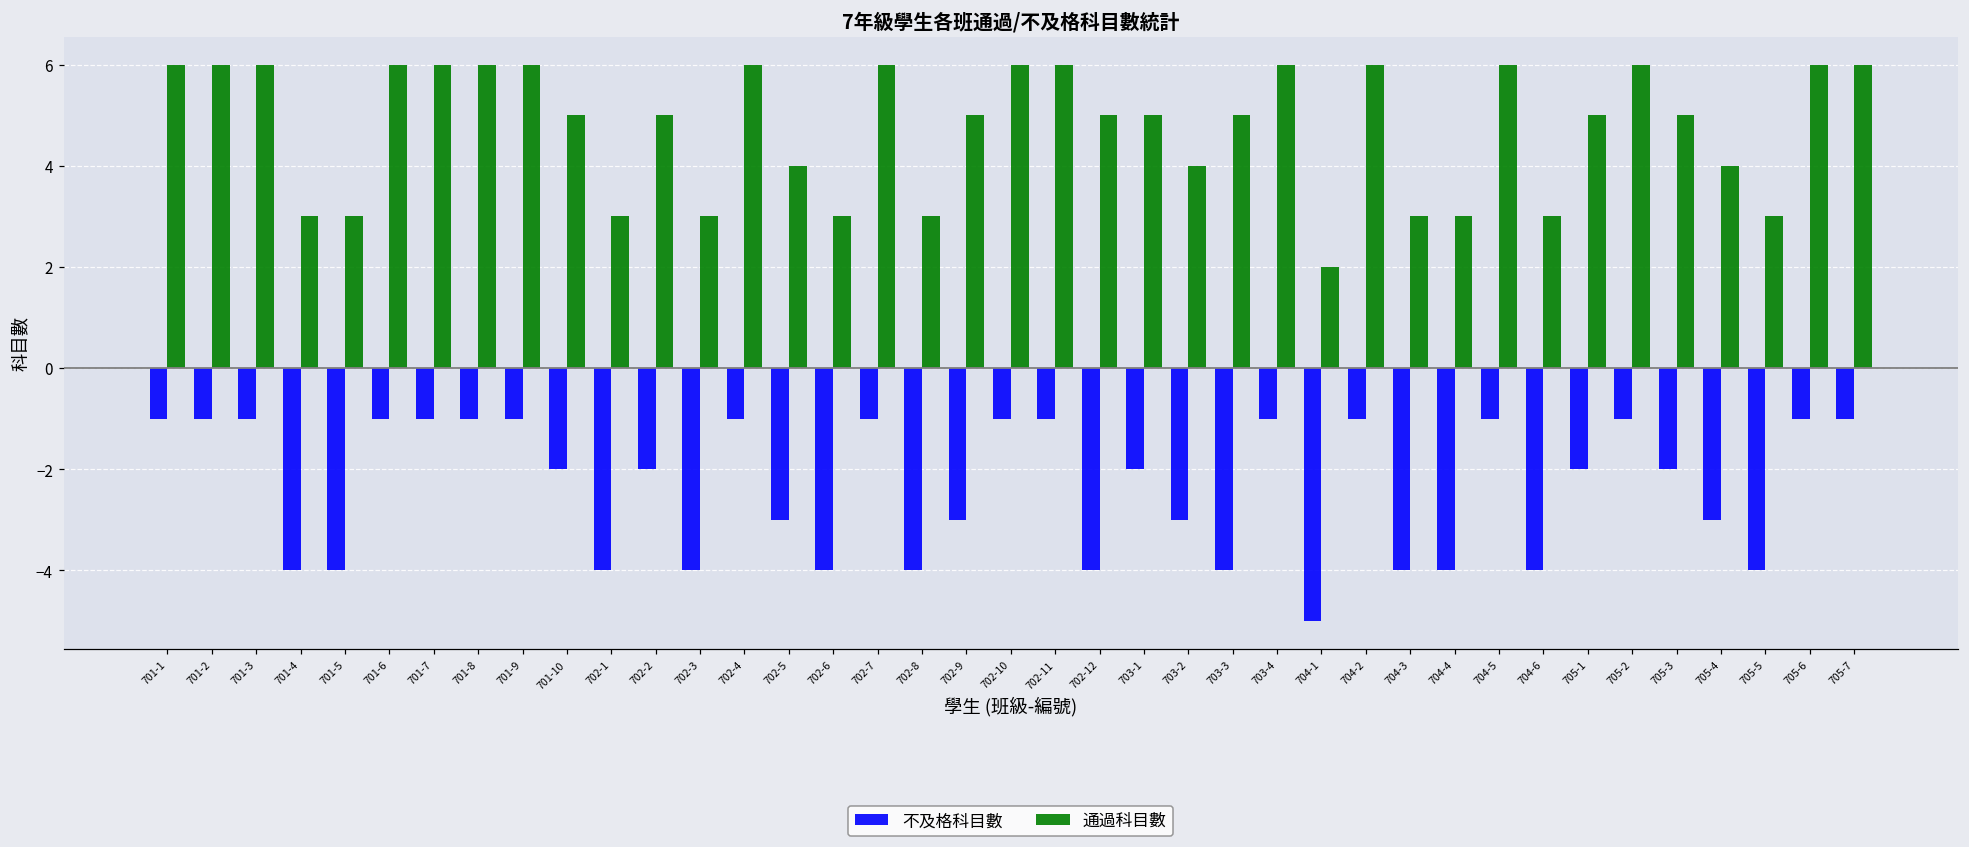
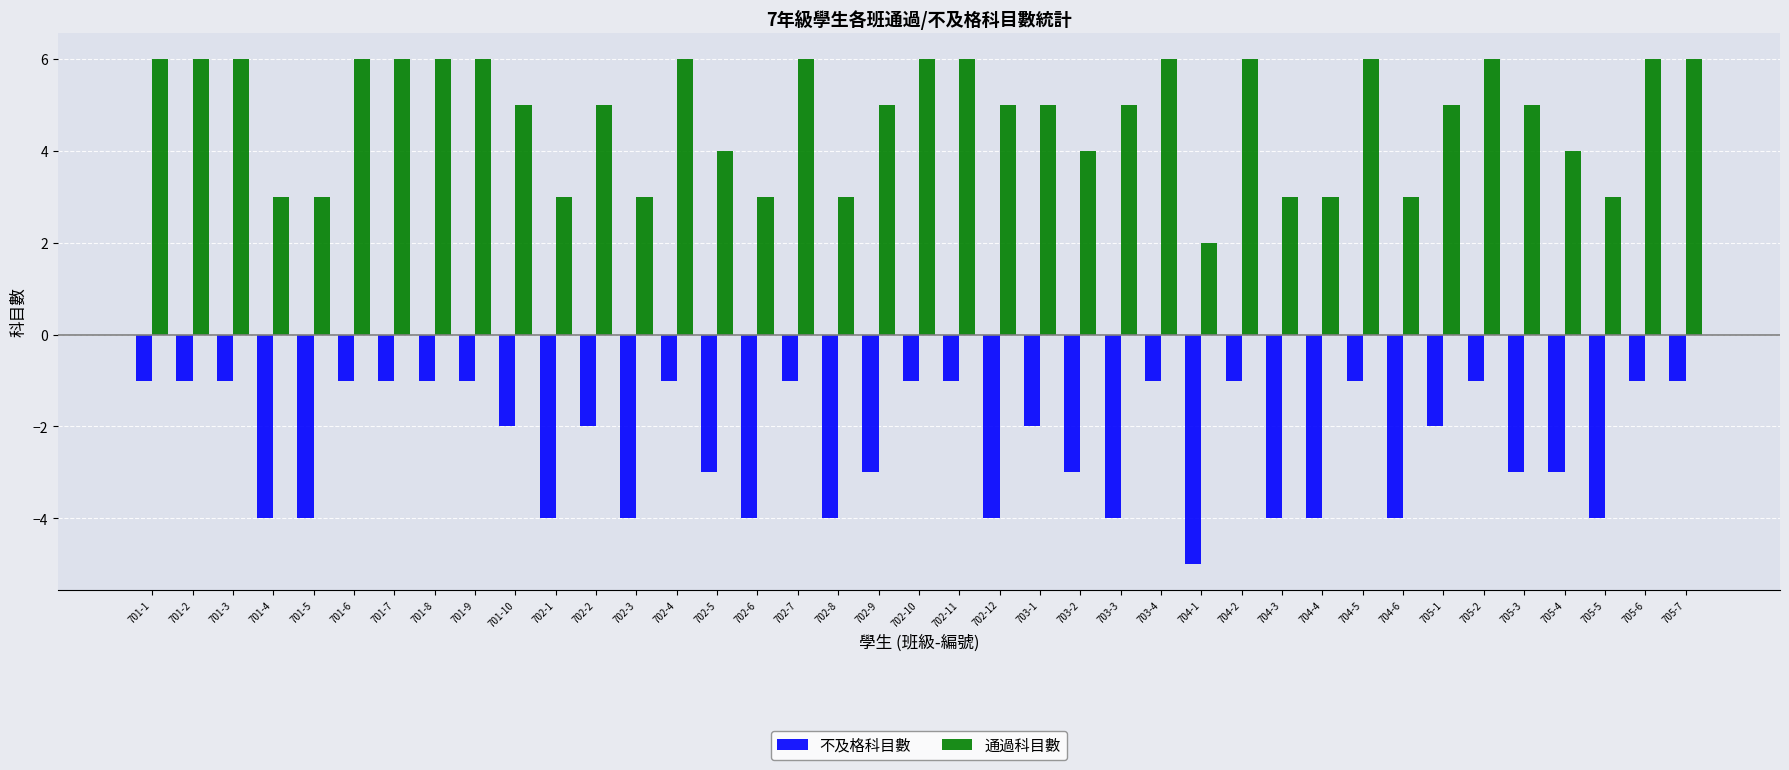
  {
    "不及格科目數": {
      "701-1": -1.0,
      "701-2": -1.0,
      "701-3": -1.0,
      "701-4": -4.0,
      "701-5": -4.0,
      "701-6": -1.0,
      "701-7": -1.0,
      "701-8": -1.0,
      "701-9": -1.0,
      "701-10": -2.0,
      "702-1": -4.0,
      "702-2": -2.0,
      "702-3": -4.0,
      "702-4": -1.0,
      "702-5": -3.0,
      "702-6": -4.0,
      "702-7": -1.0,
      "702-8": -4.0,
      "702-9": -3.0,
      "702-10": -1.0,
      "702-11": -1.0,
      "702-12": -4.0,
      "703-1": -2.0,
      "703-2": -3.0,
      "703-3": -4.0,
      "703-4": -1.0,
      "704-1": -5.0,
      "704-2": -1.0,
      "704-3": -4.0,
      "704-4": -4.0,
      "704-5": -1.0,
      "704-6": -4.0,
      "705-1": -2.0,
      "705-2": -1.0,
-     "705-3": -2.0,
+     "705-3": -3.0,
      "705-4": -3.0,
      "705-5": -4.0,
      "705-6": -1.0,
      "705-7": -1.0
    },
    "通過科目數": {
      "701-1": 6.0,
      "701-2": 6.0,
      "701-3": 6.0,
      "701-4": 3.0,
      "701-5": 3.0,
      "701-6": 6.0,
      "701-7": 6.0,
      "701-8": 6.0,
      "701-9": 6.0,
      "701-10": 5.0,
      "702-1": 3.0,
      "702-2": 5.0,
      "702-3": 3.0,
      "702-4": 6.0,
      "702-5": 4.0,
      "702-6": 3.0,
      "702-7": 6.0,
      "702-8": 3.0,
      "702-9": 5.0,
      "702-10": 6.0,
      "702-11": 6.0,
      "702-12": 5.0,
      "703-1": 5.0,
      "703-2": 4.0,
      "703-3": 5.0,
      "703-4": 6.0,
      "704-1": 2.0,
      "704-2": 6.0,
      "704-3": 3.0,
      "704-4": 3.0,
      "704-5": 6.0,
      "704-6": 3.0,
      "705-1": 5.0,
      "705-2": 6.0,
      "705-3": 5.0,
      "705-4": 4.0,
      "705-5": 3.0,
      "705-6": 6.0,
      "705-7": 6.0
    }
  }
